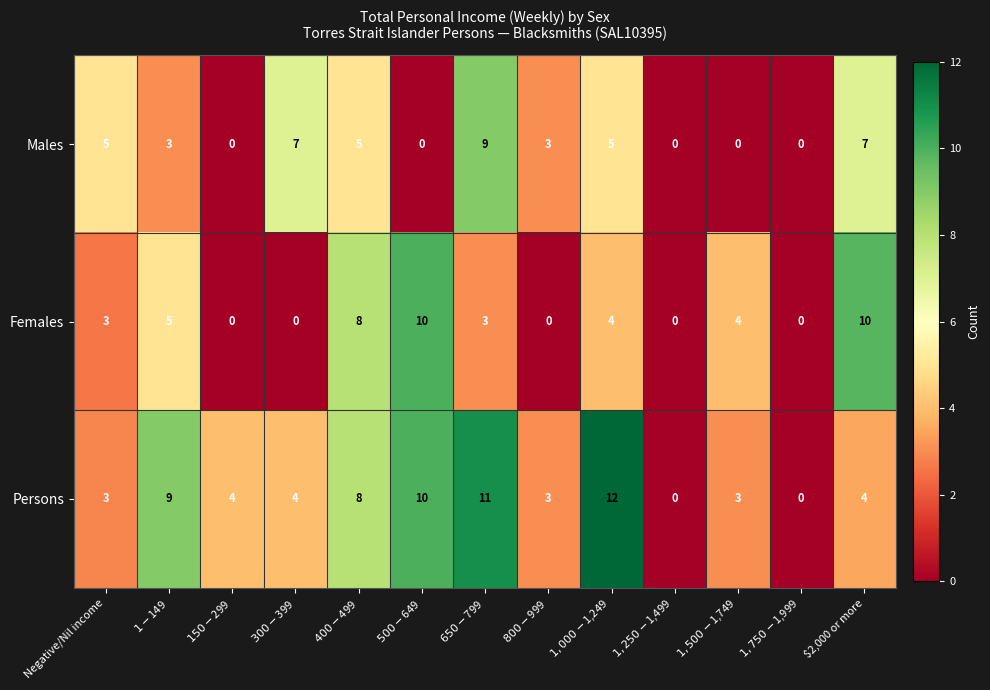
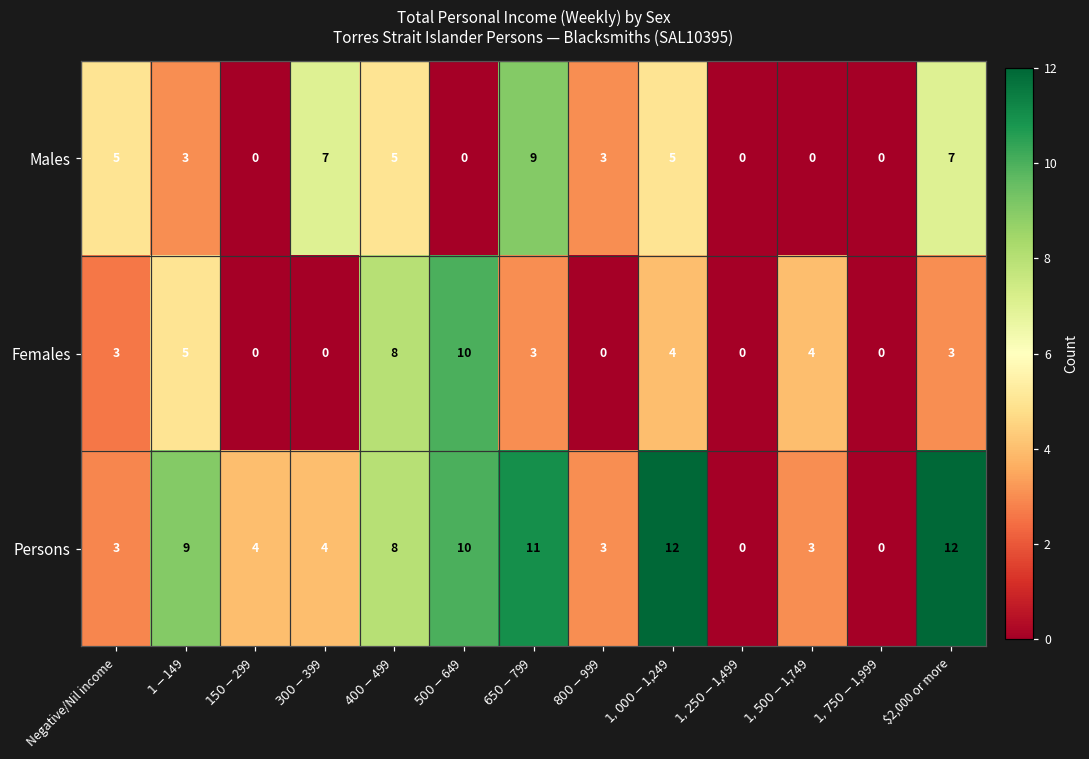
  {
    "Males": {
      "Negative/Nil income": 5,
      "$2,000 or more": 7
    },
    "Females": {
      "Negative/Nil income": 3,
-     "$2,000 or more": 10
+     "$2,000 or more": 3
    },
    "Persons": {
      "Negative/Nil income": 3,
-     "$2,000 or more": 4
+     "$2,000 or more": 12
    }
  }
